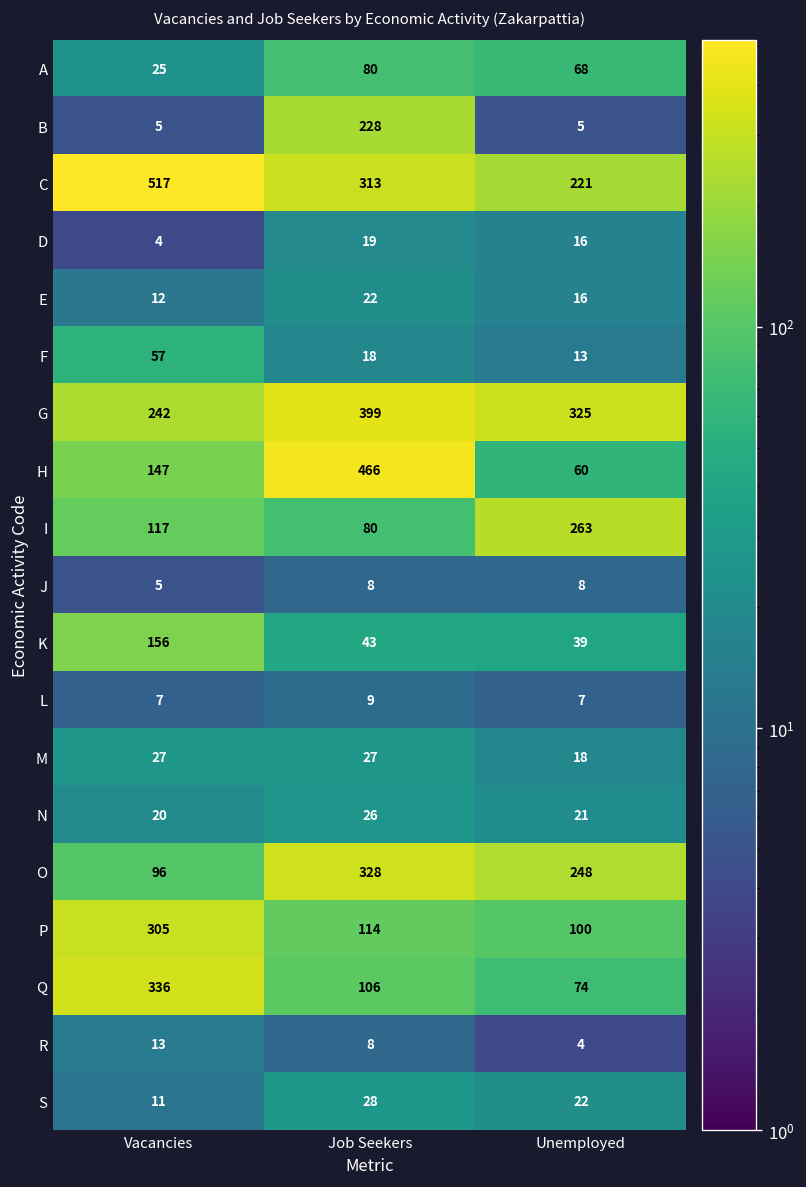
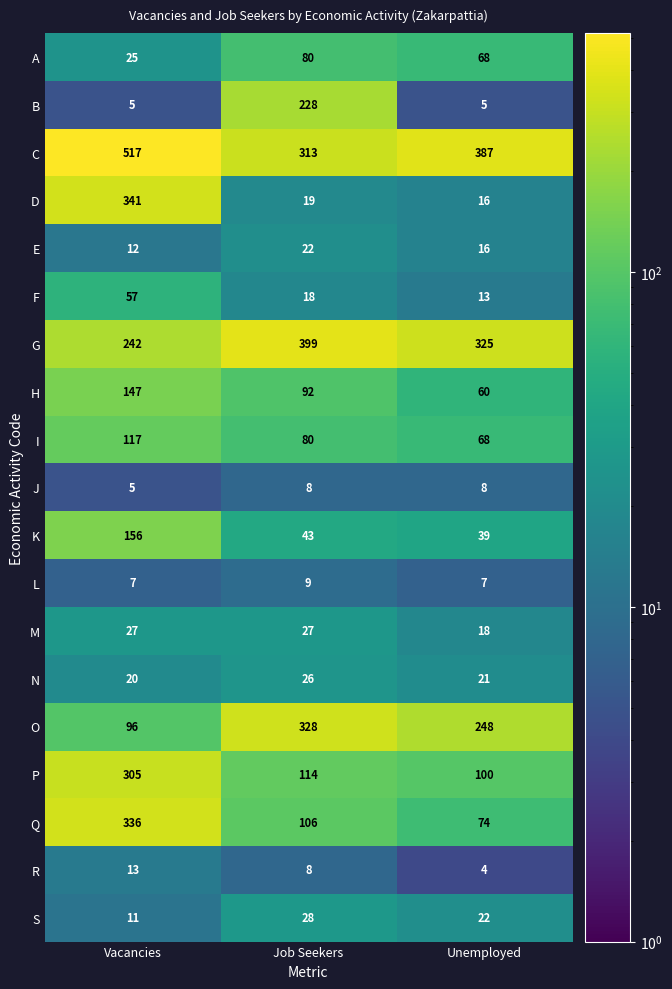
  {
    "A": {
      "Vacancies": 25,
      "Job Seekers": 80,
      "Unemployed": 68
    },
    "B": {
      "Vacancies": 5,
      "Job Seekers": 228,
      "Unemployed": 5
    },
    "C": {
      "Vacancies": 517,
      "Job Seekers": 313,
-     "Unemployed": 221
+     "Unemployed": 387
    },
    "D": {
-     "Vacancies": 4,
+     "Vacancies": 341,
      "Job Seekers": 19,
      "Unemployed": 16
    },
    "E": {
      "Vacancies": 12,
      "Job Seekers": 22,
      "Unemployed": 16
    },
    "F": {
      "Vacancies": 57,
      "Job Seekers": 18,
      "Unemployed": 13
    },
    "G": {
      "Vacancies": 242,
      "Job Seekers": 399,
      "Unemployed": 325
    },
    "H": {
      "Vacancies": 147,
-     "Job Seekers": 466,
+     "Job Seekers": 92,
      "Unemployed": 60
    },
    "I": {
      "Vacancies": 117,
      "Job Seekers": 80,
-     "Unemployed": 263
+     "Unemployed": 68
    },
    "J": {
      "Vacancies": 5,
      "Job Seekers": 8,
      "Unemployed": 8
    },
    "K": {
      "Vacancies": 156,
      "Job Seekers": 43,
      "Unemployed": 39
    },
    "L": {
      "Vacancies": 7,
      "Job Seekers": 9,
      "Unemployed": 7
    },
    "M": {
      "Vacancies": 27,
      "Job Seekers": 27,
      "Unemployed": 18
    },
    "N": {
      "Vacancies": 20,
      "Job Seekers": 26,
      "Unemployed": 21
    },
    "O": {
      "Vacancies": 96,
      "Job Seekers": 328,
      "Unemployed": 248
    },
    "P": {
      "Vacancies": 305,
      "Job Seekers": 114,
      "Unemployed": 100
    },
    "Q": {
      "Vacancies": 336,
      "Job Seekers": 106,
      "Unemployed": 74
    },
    "R": {
      "Vacancies": 13,
      "Job Seekers": 8,
      "Unemployed": 4
    },
    "S": {
      "Vacancies": 11,
      "Job Seekers": 28,
      "Unemployed": 22
    }
  }
